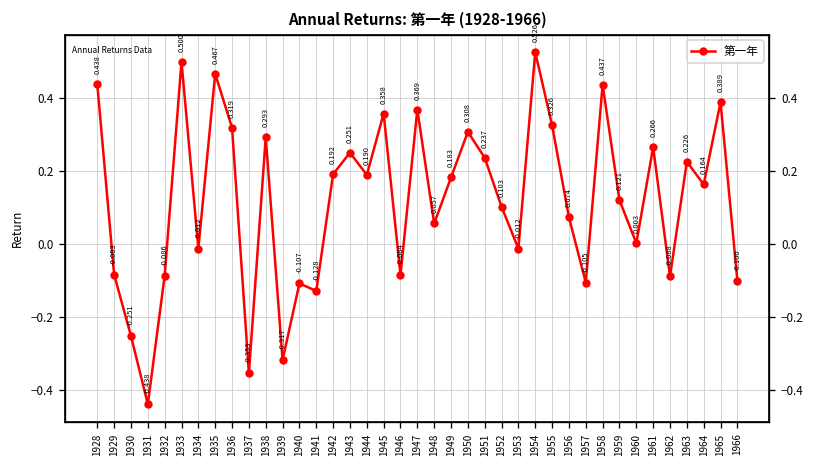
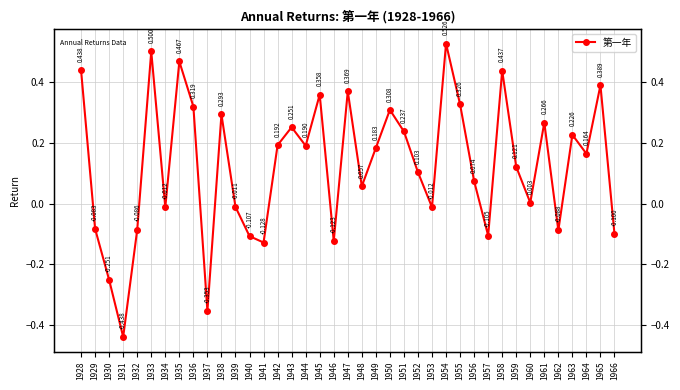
  {
    "1928": 0.438,
    "1929": -0.083,
    "1930": -0.251,
    "1931": -0.438,
    "1932": -0.086,
    "1933": 0.500,
    "1934": -0.012,
    "1935": 0.467,
    "1936": 0.319,
    "1937": -0.353,
    "1938": 0.293,
-   "1939": -0.317,
+   "1939": -0.011,
    "1940": -0.107,
    "1941": -0.128,
    "1942": 0.192,
    "1943": 0.251,
    "1944": 0.190,
    "1945": 0.358,
-   "1946": -0.084,
+   "1946": -0.123,
    "1947": 0.369,
    "1948": 0.057,
    "1949": 0.183,
    "1950": 0.308,
    "1951": 0.237,
    "1952": 0.103,
    "1953": -0.012,
    "1954": 0.526,
    "1955": 0.326,
    "1956": 0.074,
    "1957": -0.105,
    "1958": 0.437,
    "1959": 0.121,
    "1960": 0.003,
    "1961": 0.266,
    "1962": -0.088,
    "1963": 0.226,
    "1964": 0.164,
    "1965": 0.389,
    "1966": -0.100
  }
